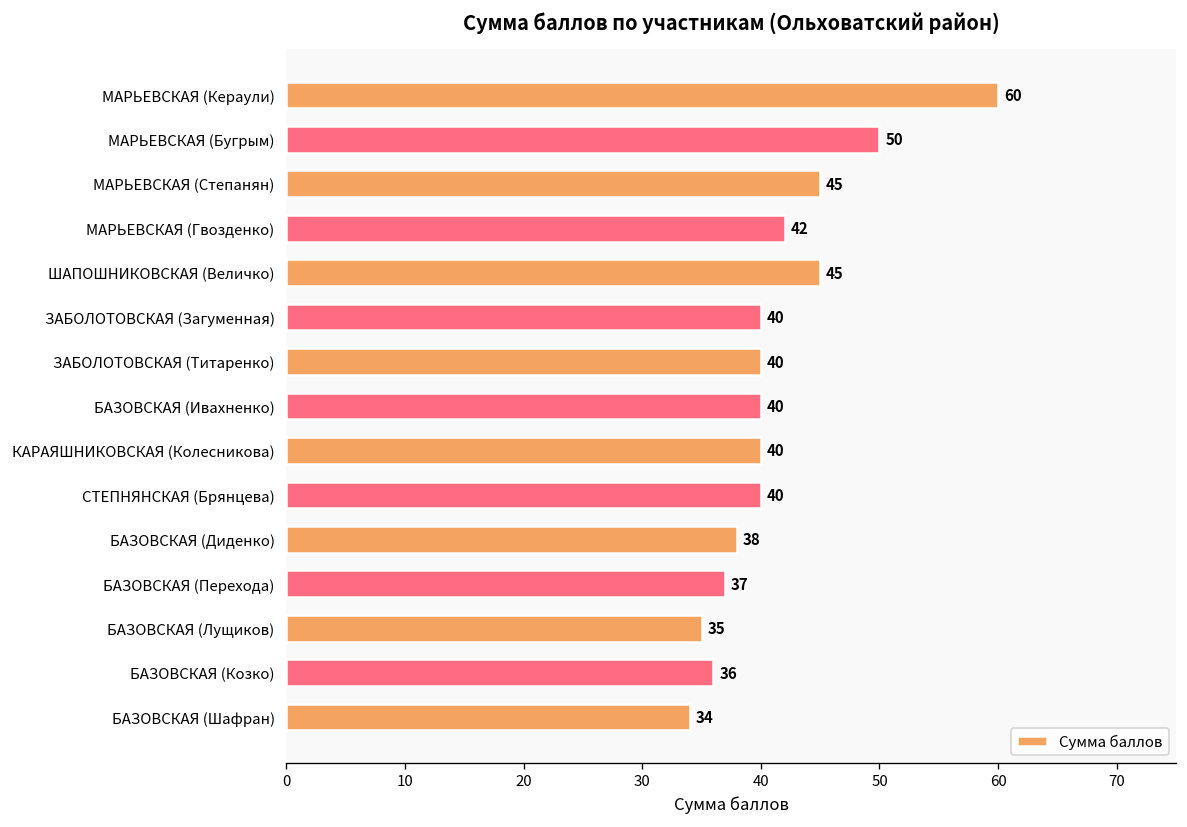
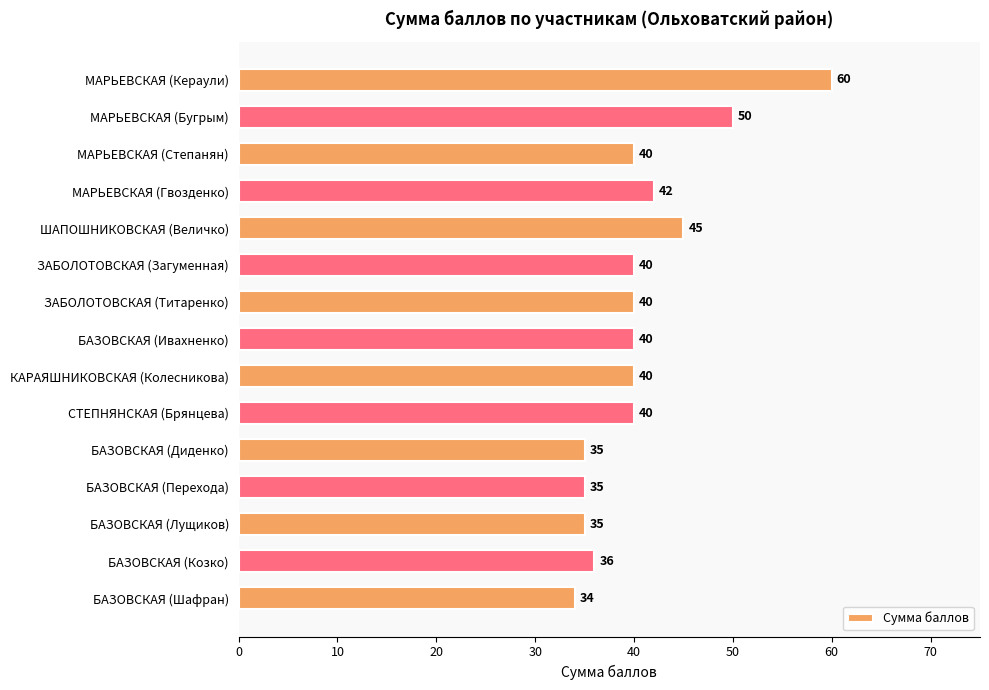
  {
    "МАРЬЕВСКАЯ (Кераули)": 60,
    "МАРЬЕВСКАЯ (Бугрым)": 50,
-   "МАРЬЕВСКАЯ (Степанян)": 45,
+   "МАРЬЕВСКАЯ (Степанян)": 40,
    "МАРЬЕВСКАЯ (Гвозденко)": 42,
    "ШАПОШНИКОВСКАЯ (Величко)": 45,
    "ЗАБОЛОТОВСКАЯ (Загуменная)": 40,
    "ЗАБОЛОТОВСКАЯ (Титаренко)": 40,
    "БАЗОВСКАЯ (Ивахненко)": 40,
    "КАРАЯШНИКОВСКАЯ (Колесникова)": 40,
    "СТЕПНЯНСКАЯ (Брянцева)": 40,
-   "БАЗОВСКАЯ (Диденко)": 38,
-   "БАЗОВСКАЯ (Перехода)": 37,
+   "БАЗОВСКАЯ (Диденко)": 35,
+   "БАЗОВСКАЯ (Перехода)": 35,
    "БАЗОВСКАЯ (Лущиков)": 35,
    "БАЗОВСКАЯ (Козко)": 36,
    "БАЗОВСКАЯ (Шафран)": 34
  }
